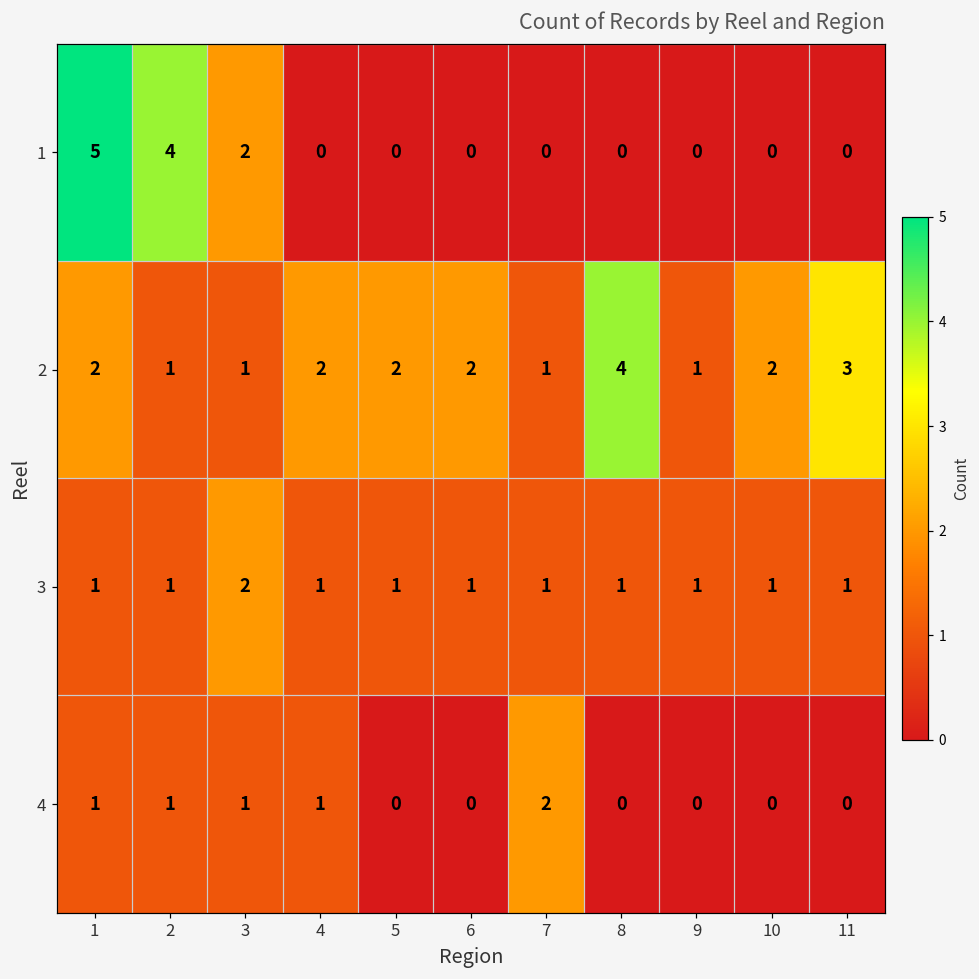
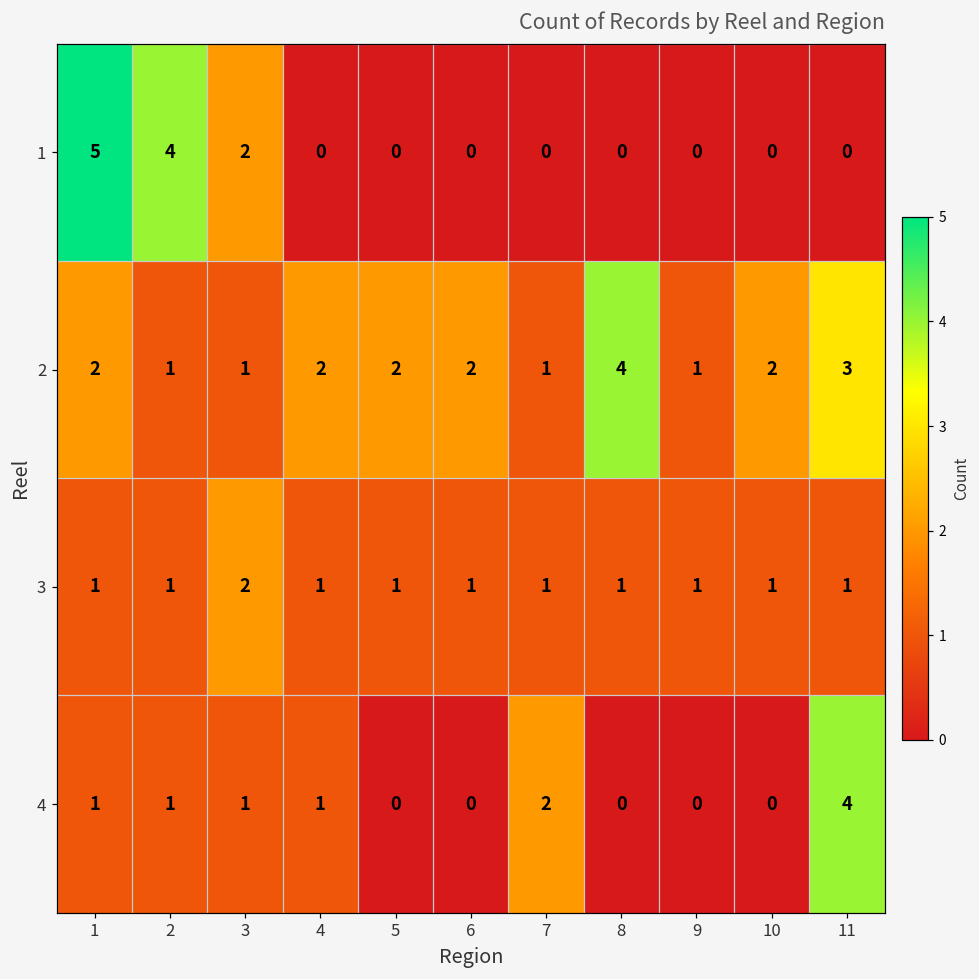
  {
    "1": {
      "1": 5,
      "2": 4,
      "3": 2,
      "4": 0,
      "5": 0,
      "6": 0,
      "7": 0,
      "8": 0,
      "9": 0,
      "10": 0,
      "11": 0
    },
    "2": {
      "1": 2,
      "2": 1,
      "3": 1,
      "4": 2,
      "5": 2,
      "6": 2,
      "7": 1,
      "8": 4,
      "9": 1,
      "10": 2,
      "11": 3
    },
    "3": {
      "1": 1,
      "2": 1,
      "3": 2,
      "4": 1,
      "5": 1,
      "6": 1,
      "7": 1,
      "8": 1,
      "9": 1,
      "10": 1,
      "11": 1
    },
    "4": {
      "1": 1,
      "2": 1,
      "3": 1,
      "4": 1,
      "5": 0,
      "6": 0,
      "7": 2,
      "8": 0,
      "9": 0,
      "10": 0,
-     "11": 0
+     "11": 4
    }
  }
